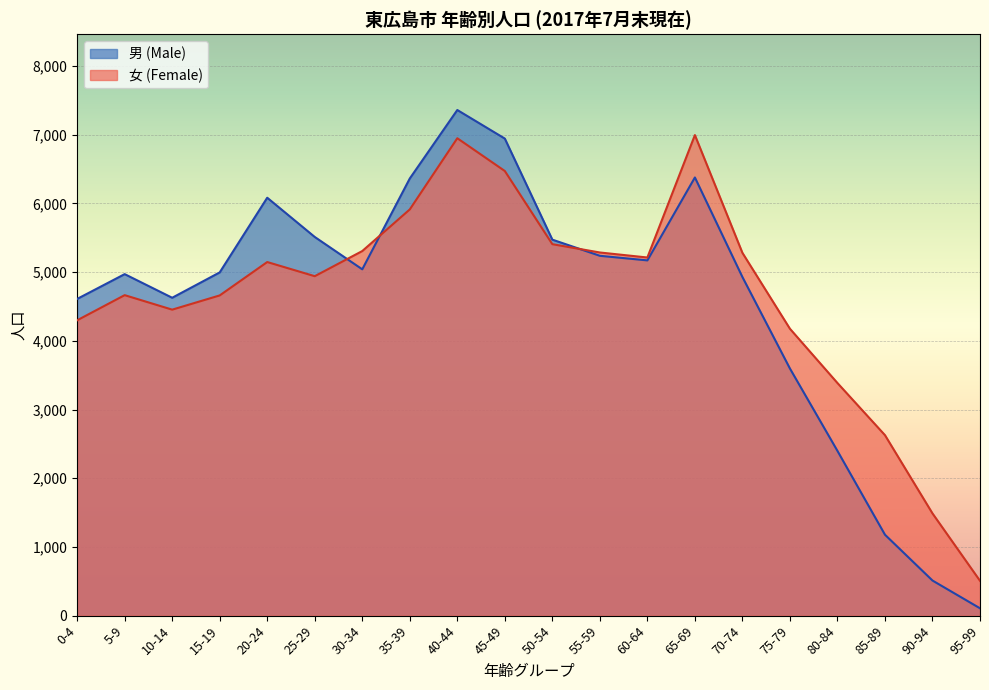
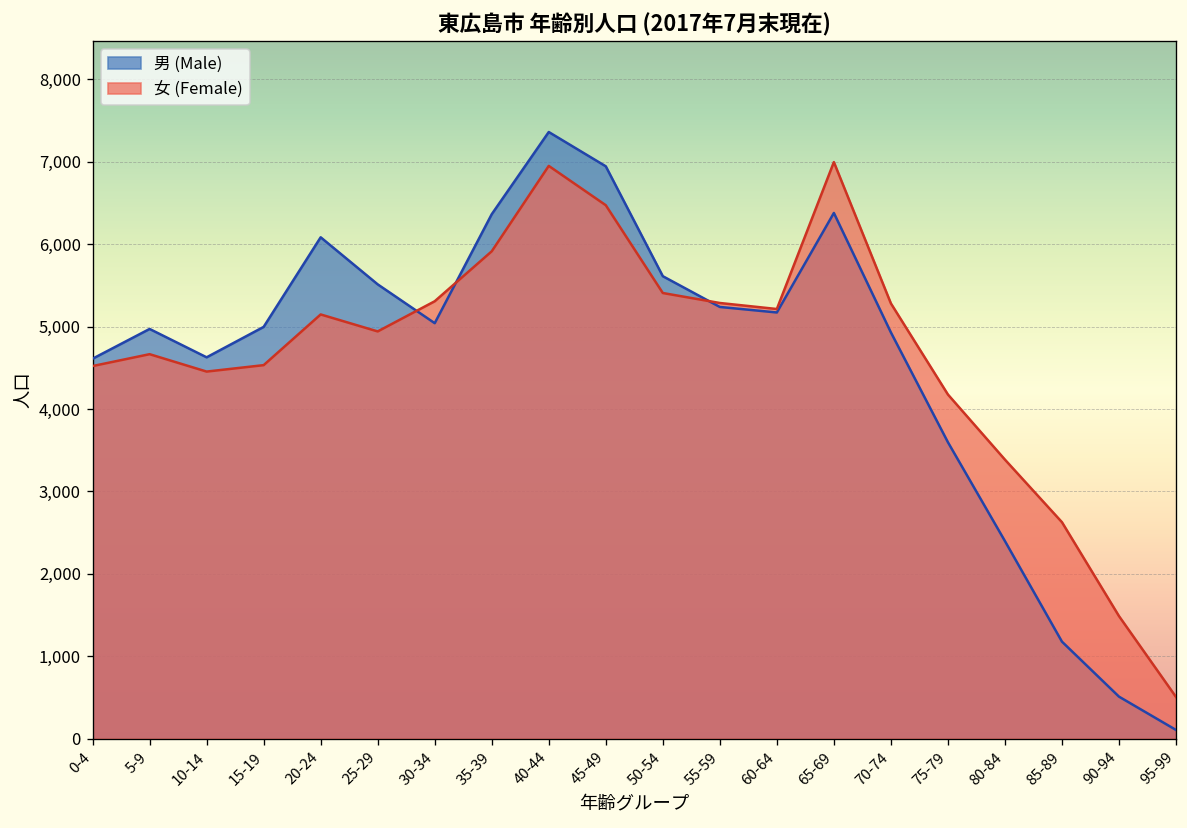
  {
    "男 (Male)": {
      "0-4": "4,600",
      "5-9": "5,000",
      "10-14": "4,600",
      "15-19": "5,000",
      "20-24": "6,100",
      "25-29": "5,500",
      "30-34": "5,000",
      "35-39": "6,400",
      "40-44": "7,400",
      "45-49": "6,900",
-     "50-54": "5,500",
+     "50-54": "5,600",
      "55-59": "5,200",
      "60-64": "5,200",
      "65-69": "6,400",
      "70-74": "4,900",
      "75-79": "3,600",
      "80-84": "2,400",
      "85-89": "1,200",
      "90-94": "500",
      "95-99": "100"
    },
    "女 (Female)": {
-     "0-4": "4,300",
+     "0-4": "4,500",
      "5-9": "4,700",
      "10-14": "4,500",
-     "15-19": "4,700",
+     "15-19": "4,500",
      "20-24": "5,100",
      "25-29": "4,900",
      "30-34": "5,300",
      "35-39": "5,900",
      "40-44": "6,900",
      "45-49": "6,500",
      "50-54": "5,400",
      "55-59": "5,300",
      "60-64": "5,200",
      "65-69": "7,000",
      "70-74": "5,300",
      "75-79": "4,200",
      "80-84": "3,400",
      "85-89": "2,600",
      "90-94": "1,500",
      "95-99": "500"
    }
  }
